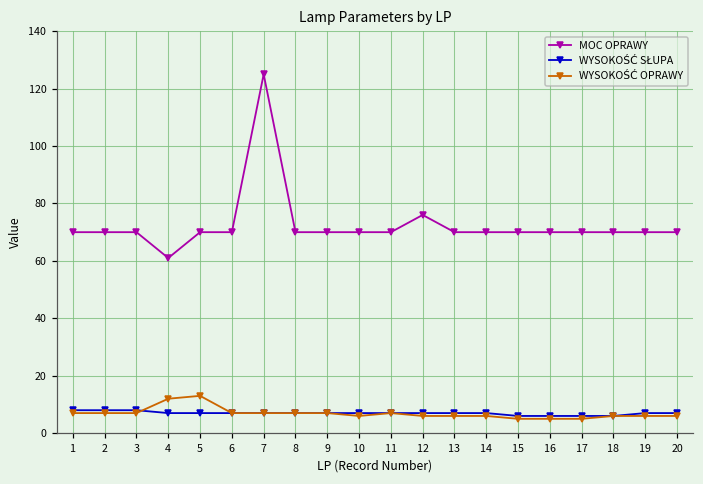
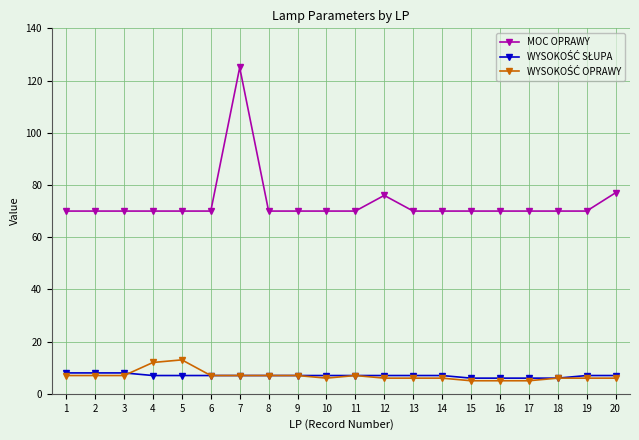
  {
    "MOC OPRAWY": {
      "1": 70,
      "2": 70,
      "3": 70,
-     "4": 61,
+     "4": 70,
      "5": 70,
      "6": 70,
      "7": 125,
      "8": 70,
      "9": 70,
      "10": 70,
      "11": 70,
      "12": 76,
      "13": 70,
      "14": 70,
      "15": 70,
      "16": 70,
      "17": 70,
      "18": 70,
      "19": 70,
-     "20": 70
+     "20": 77
    },
    "WYSOKOŚĆ SŁUPA": {
      "1": 8,
      "2": 8,
      "3": 8,
      "4": 7,
      "5": 7,
      "10": 7,
      "12": 7,
      "13": 7,
      "14": 7,
      "15": 6,
      "16": 6,
      "17": 6,
      "19": 7,
      "20": 7
    },
    "WYSOKOŚĆ OPRAWY": {
      "1": 7,
      "2": 7,
      "3": 7,
      "4": 12,
      "5": 13,
      "10": 6,
      "12": 6,
      "13": 6,
      "14": 6,
      "15": 5,
      "16": 5,
      "17": 5,
      "19": 6,
      "20": 6
    }
  }
